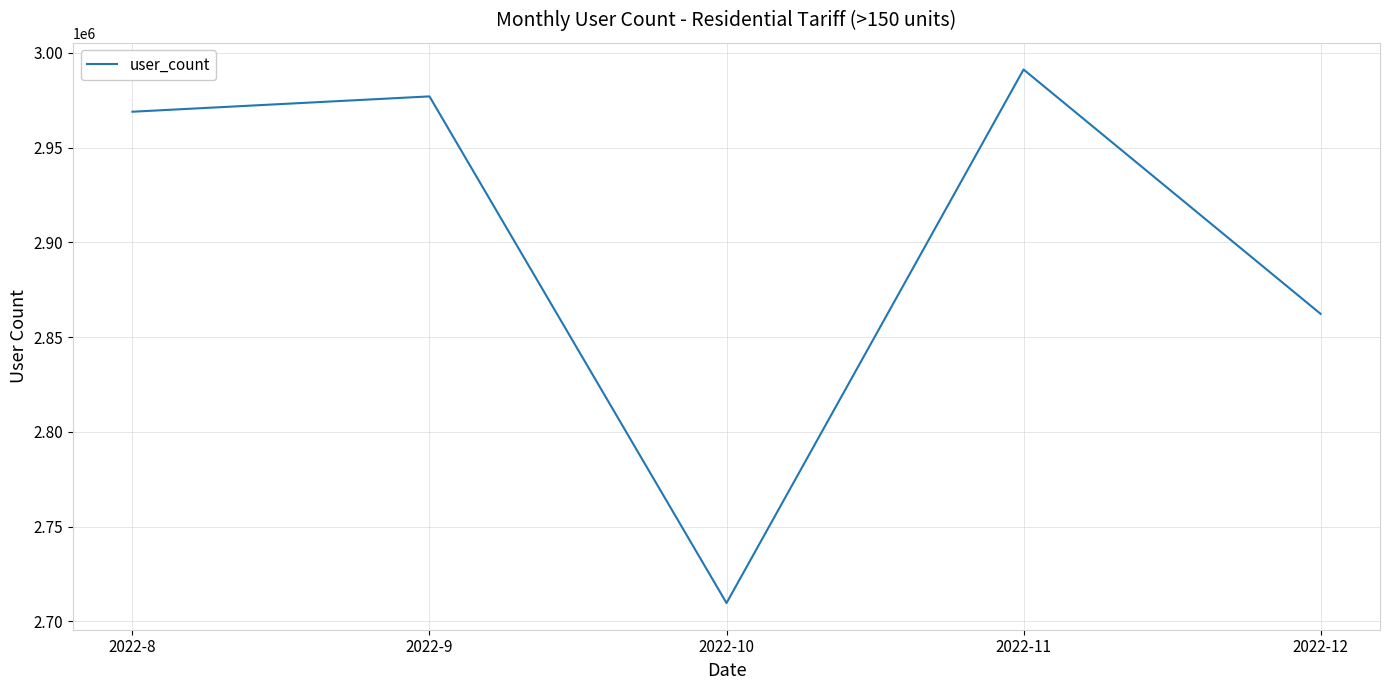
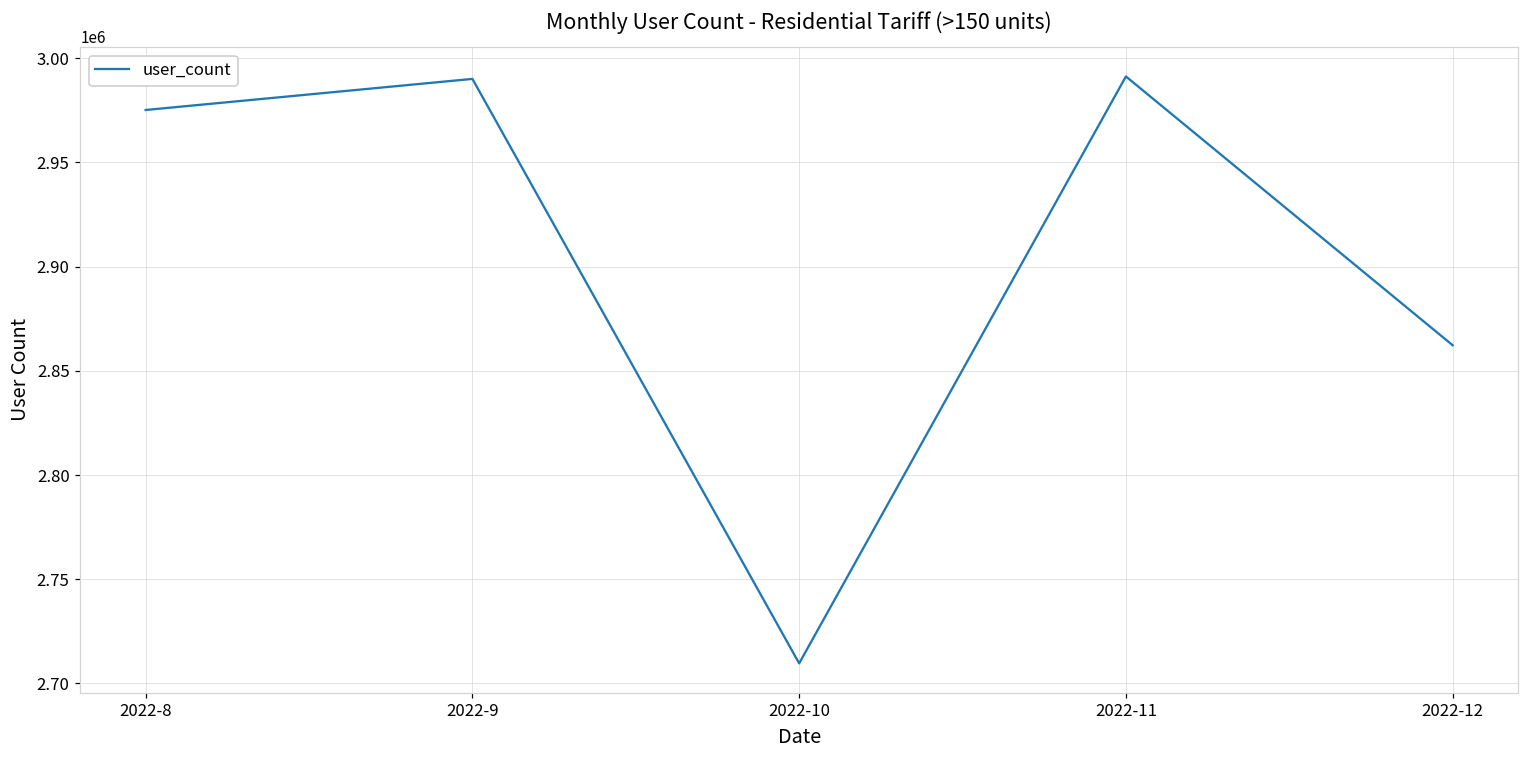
  {
-   "2022-8": 2969000,
-   "2022-9": 2977000,
+   "2022-8": 2975000,
+   "2022-9": 2990000,
    "2022-10": 2710000,
    "2022-11": 2991000,
    "2022-12": 2862000
  }
